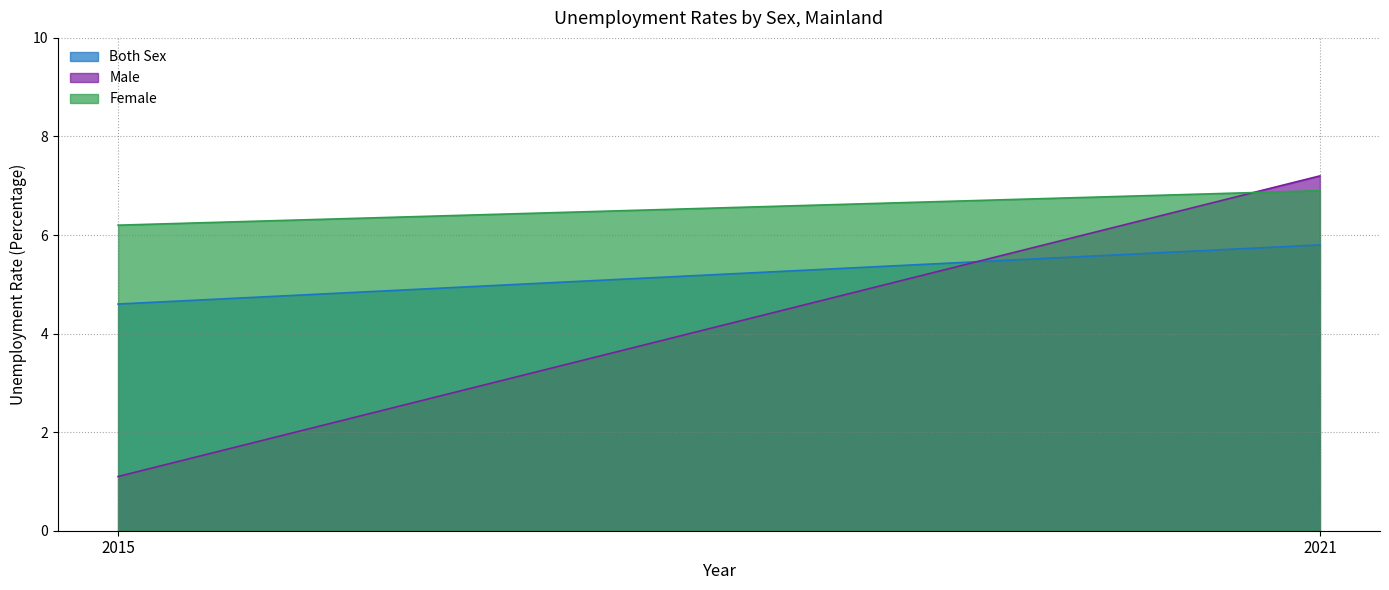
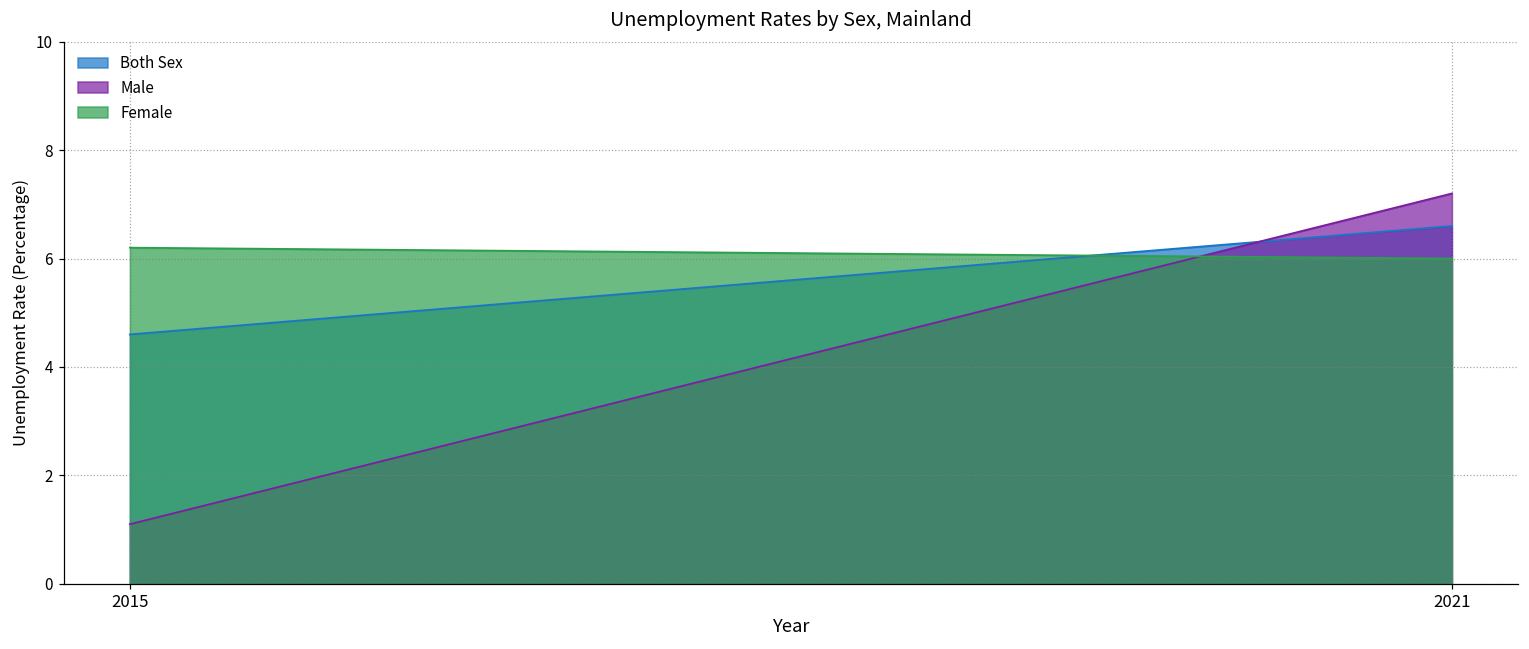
  {
    "Both Sex": {
      "2015": 4.6,
-     "2021": 5.8
+     "2021": 6.6
    },
    "Male": {
      "2015": 1.1,
      "2021": 7.2
    },
    "Female": {
      "2015": 6.2,
-     "2021": 6.9
+     "2021": 6.0
    }
  }
